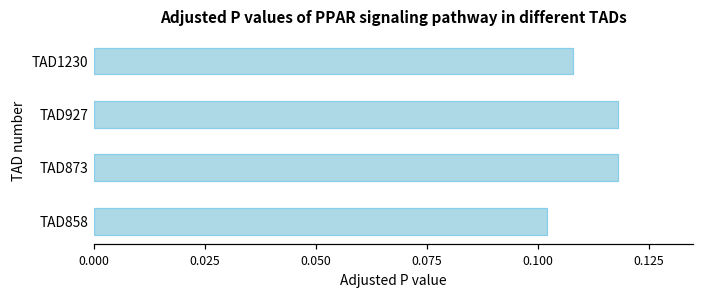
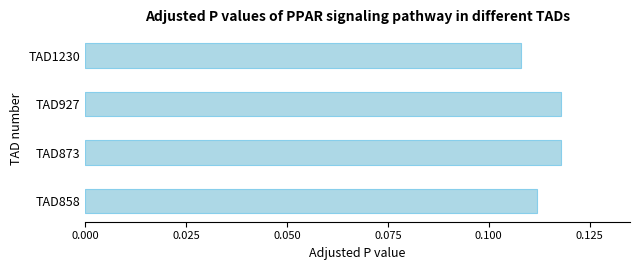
  {
    "TAD1230": 0.108,
    "TAD927": 0.118,
    "TAD873": 0.118,
-   "TAD858": 0.102
+   "TAD858": 0.112
  }
